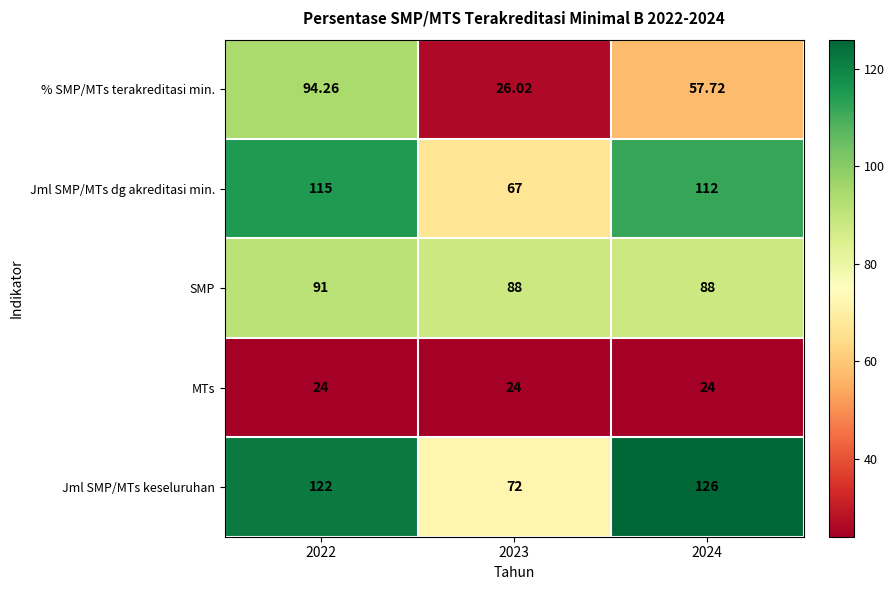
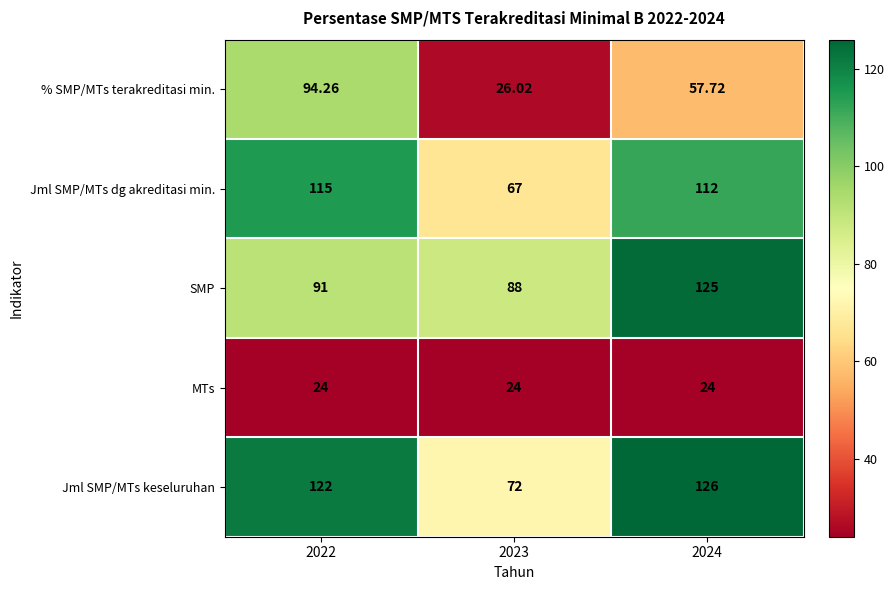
  {
    "% SMP/MTs terakreditasi min.": {
      "2022": 94.26,
      "2023": 26.02,
      "2024": 57.72
    },
    "Jml SMP/MTs dg akreditasi min.": {
      "2022": 115,
      "2023": 67,
      "2024": 112
    },
    "SMP": {
      "2022": 91,
      "2023": 88,
-     "2024": 88
+     "2024": 125
    },
    "MTs": {
      "2022": 24,
      "2023": 24,
      "2024": 24
    },
    "Jml SMP/MTs keseluruhan": {
      "2022": 122,
      "2023": 72,
      "2024": 126
    }
  }
